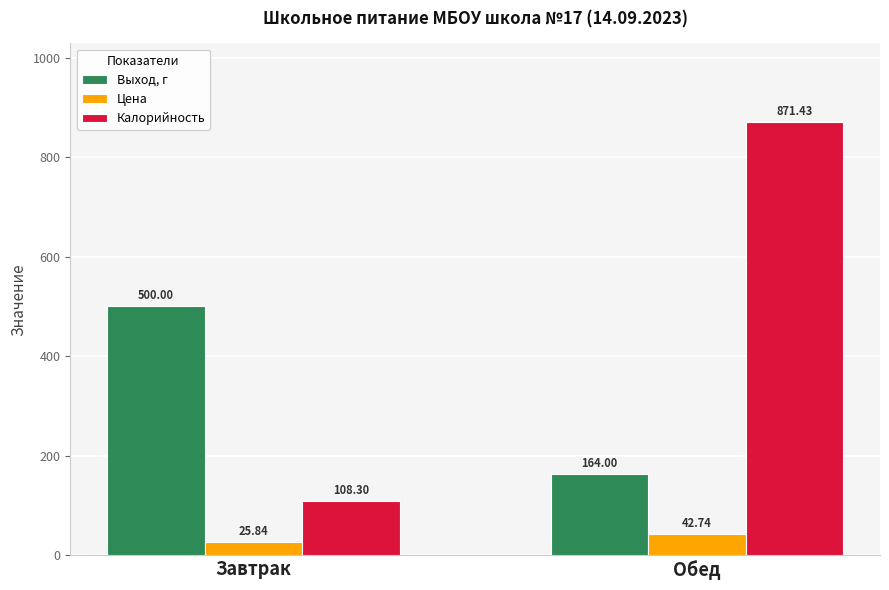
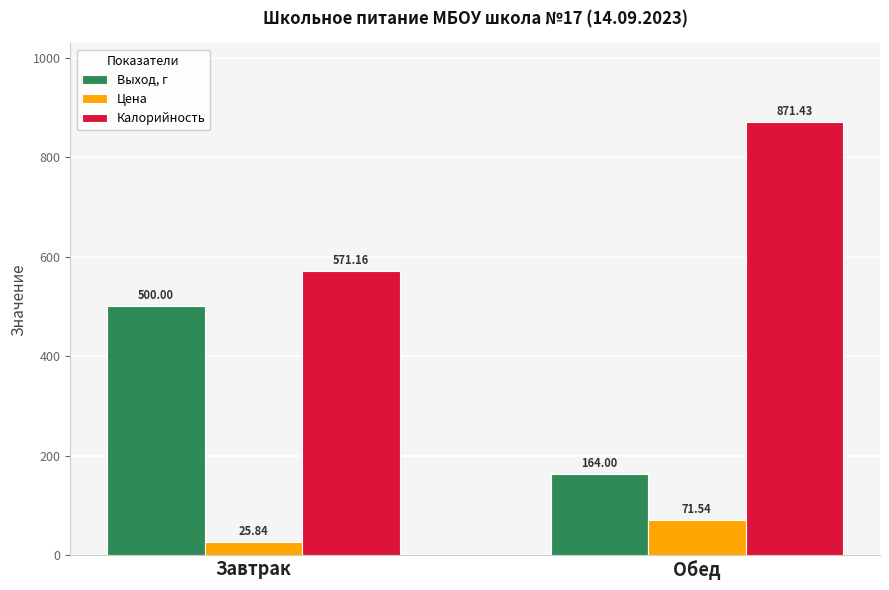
  {
    "Выход, г": {
      "Завтрак": 500.00,
      "Обед": 164.00
    },
    "Цена": {
      "Завтрак": 25.84,
-     "Обед": 42.74
+     "Обед": 71.54
    },
    "Калорийность": {
-     "Завтрак": 108.30,
+     "Завтрак": 571.16,
      "Обед": 871.43
    }
  }
